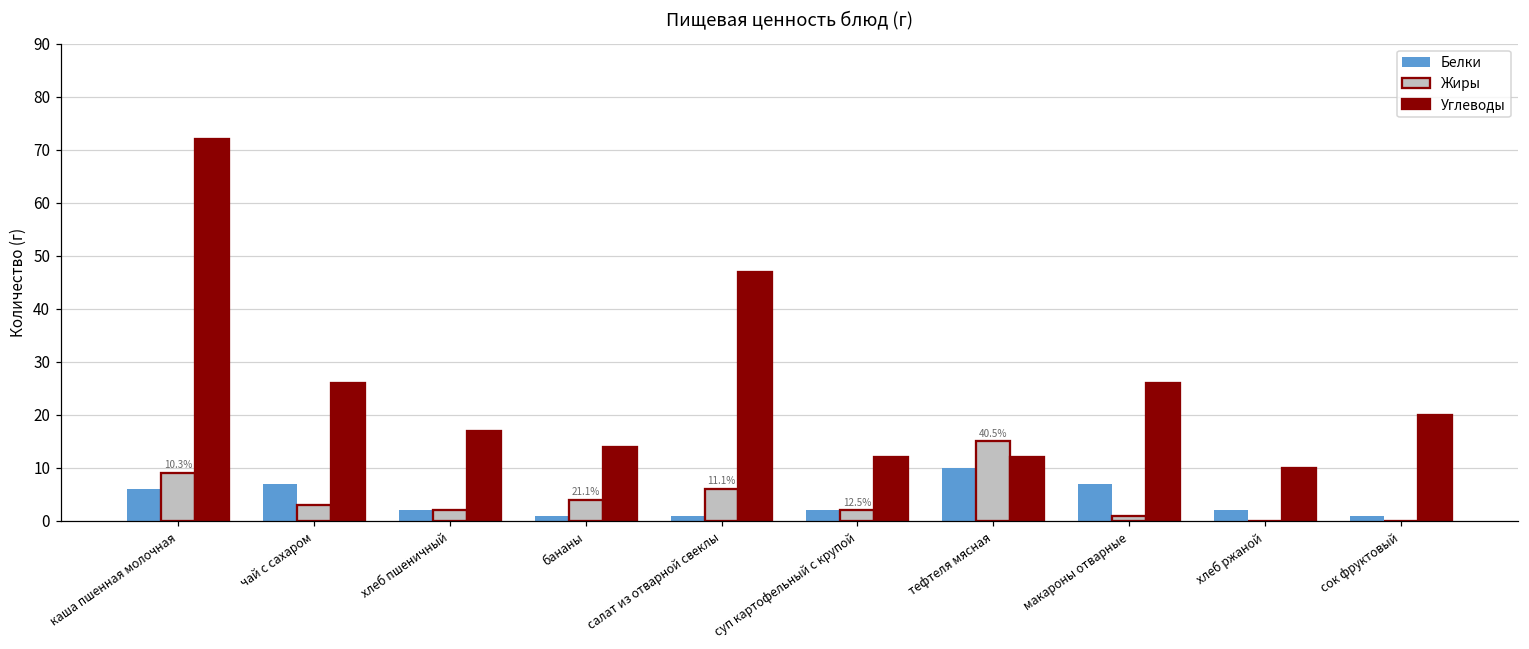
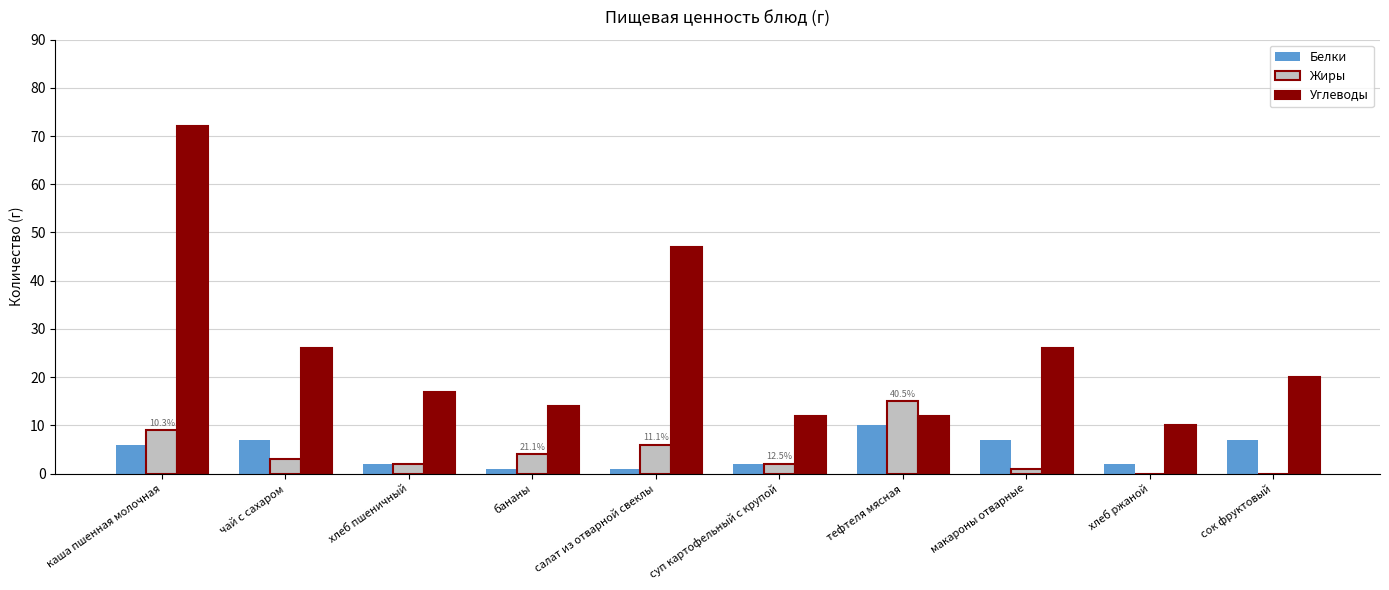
  {
    "Белки": {
      "каша пшенная молочная": 6,
      "чай с сахаром": 7,
      "хлеб пшеничный": 2,
      "бананы": 1,
      "салат из отварной свеклы": 1,
      "суп картофельный с крупой": 2,
      "тефтеля мясная": 10,
      "макароны отварные": 7,
      "хлеб ржаной": 2,
-     "сок фруктовый": 1
+     "сок фруктовый": 7
    },
    "Жиры": {
      "чай с сахаром": 3,
      "хлеб пшеничный": 2,
      "макароны отварные": 1,
      "хлеб ржаной": 0,
      "сок фруктовый": 0
    },
    "Углеводы": {
      "каша пшенная молочная": 72,
      "чай с сахаром": 26,
      "хлеб пшеничный": 17,
      "бананы": 14,
      "салат из отварной свеклы": 47,
      "суп картофельный с крупой": 12,
      "тефтеля мясная": 12,
      "макароны отварные": 26,
      "хлеб ржаной": 10,
      "сок фруктовый": 20
    }
  }
